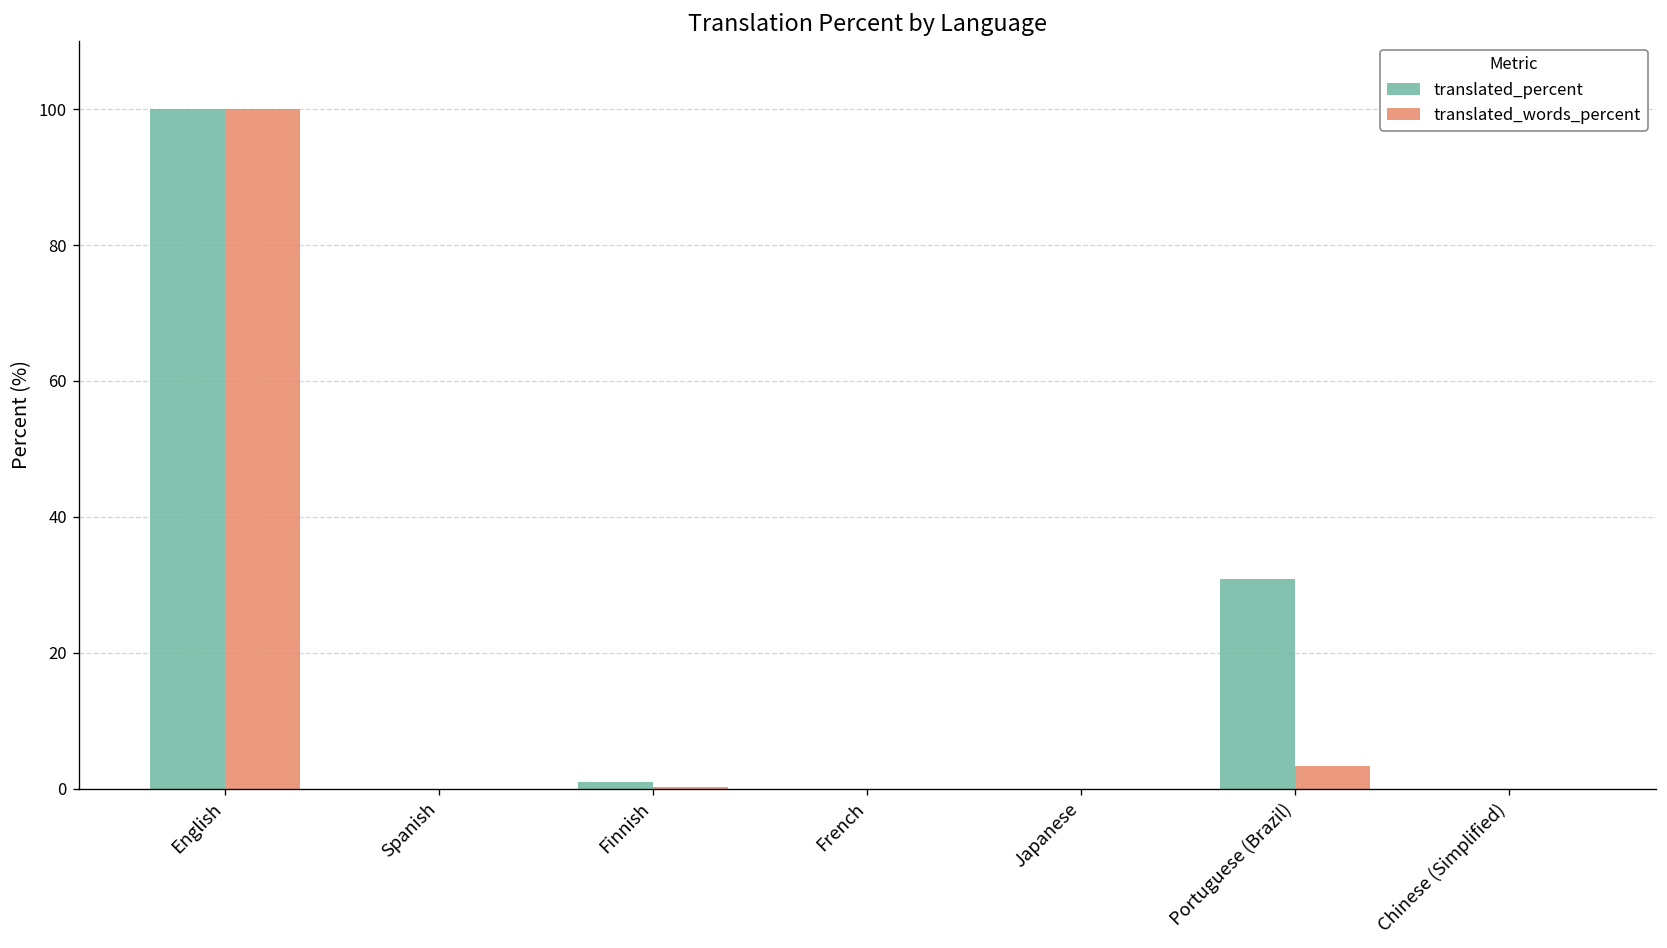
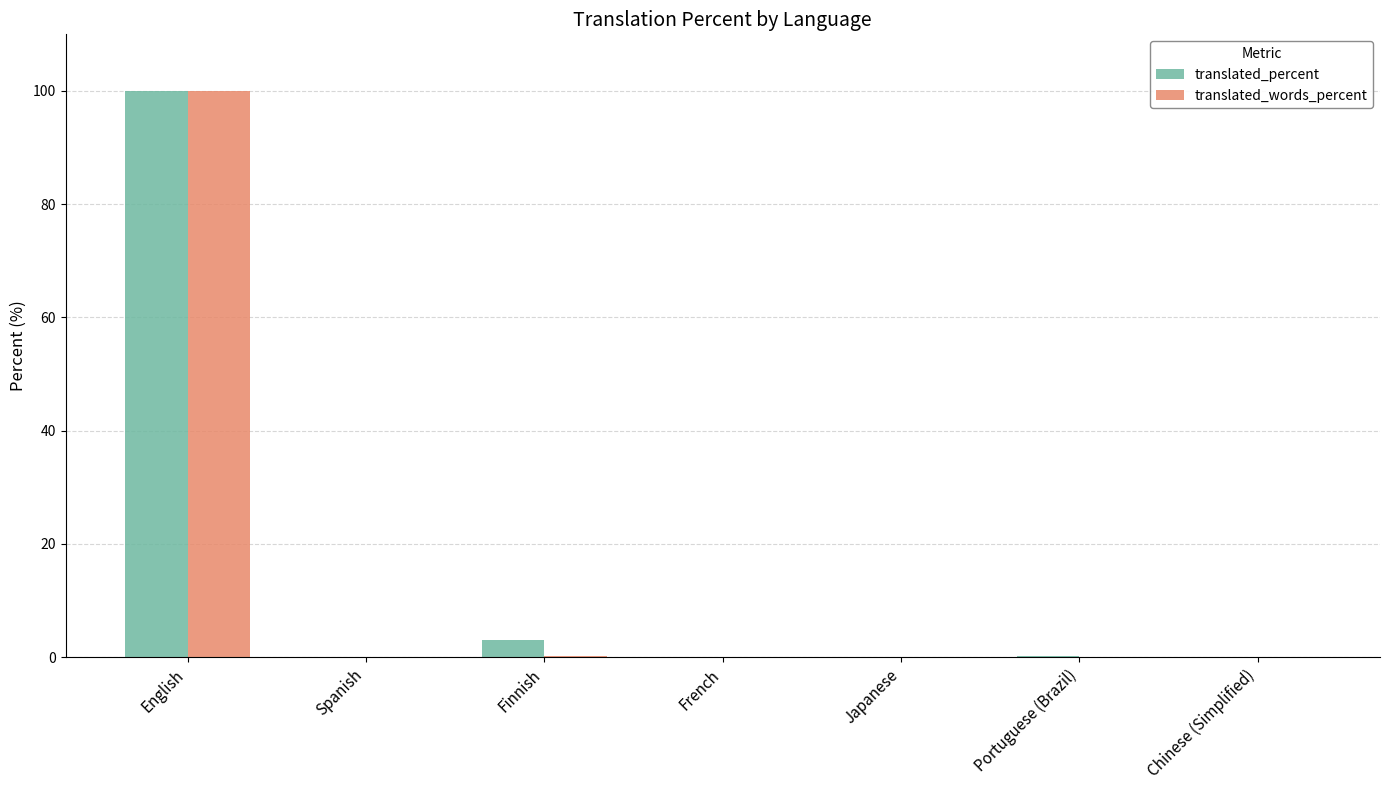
  {
    "translated_percent": {
      "English": 100,
      "Spanish": 0,
-     "Finnish": 1,
+     "Finnish": 3,
      "French": 0,
      "Japanese": 0,
-     "Portuguese (Brazil)": 31,
+     "Portuguese (Brazil)": 0,
      "Chinese (Simplified)": 0
    },
    "translated_words_percent": {
      "English": 100,
      "Spanish": 0,
      "French": 0,
      "Japanese": 0,
-     "Portuguese (Brazil)": 3,
+     "Portuguese (Brazil)": 0,
      "Chinese (Simplified)": 0
    }
  }
